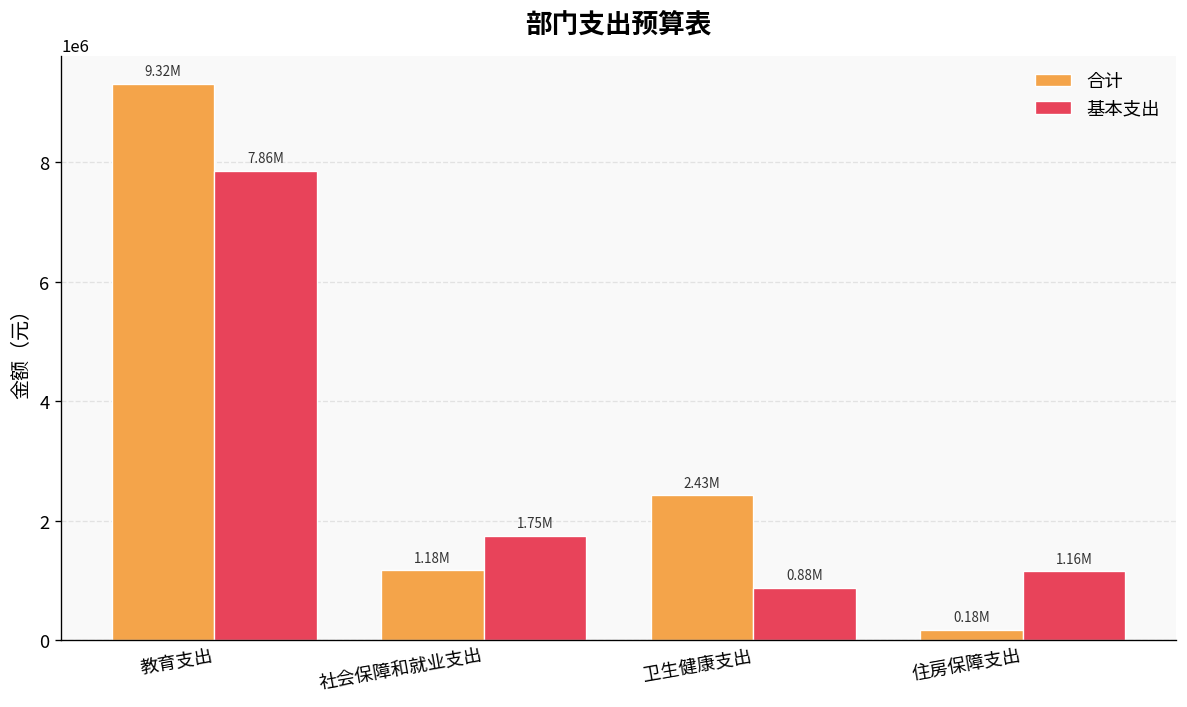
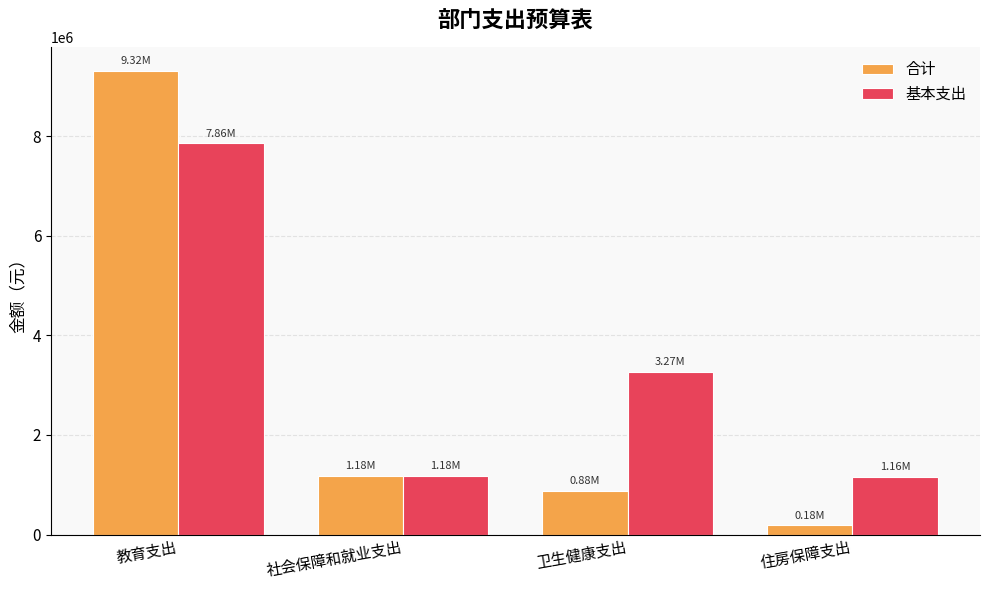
  {
    "合计": {
      "教育支出": "9.32M",
      "社会保障和就业支出": "1.18M",
-     "卫生健康支出": "2.43M",
+     "卫生健康支出": "0.88M",
      "住房保障支出": "0.18M"
    },
    "基本支出": {
      "教育支出": "7.86M",
-     "社会保障和就业支出": "1.75M",
-     "卫生健康支出": "0.88M",
+     "社会保障和就业支出": "1.18M",
+     "卫生健康支出": "3.27M",
      "住房保障支出": "1.16M"
    }
  }
